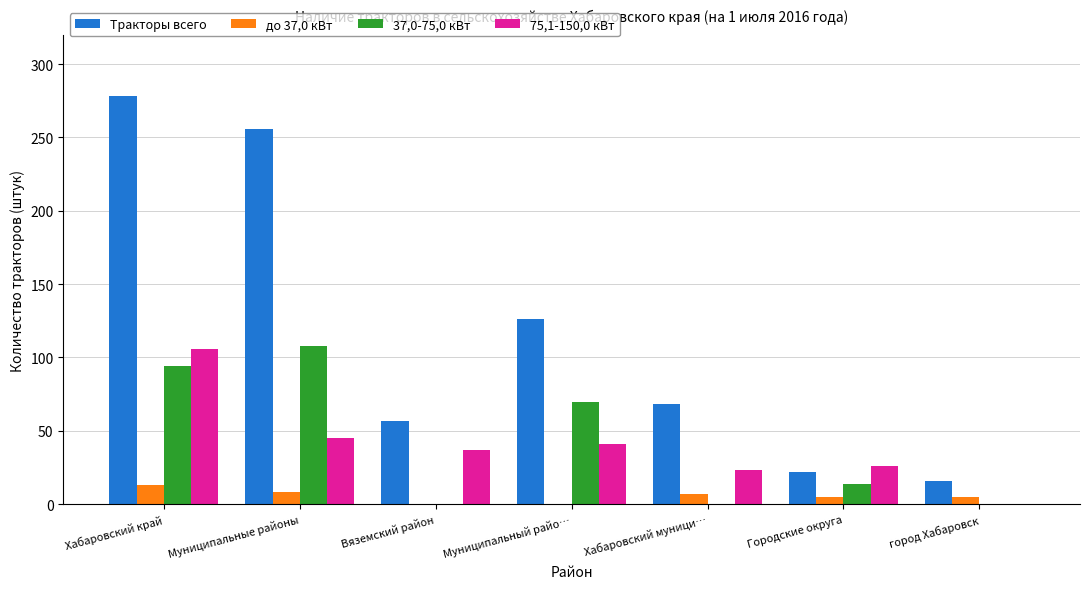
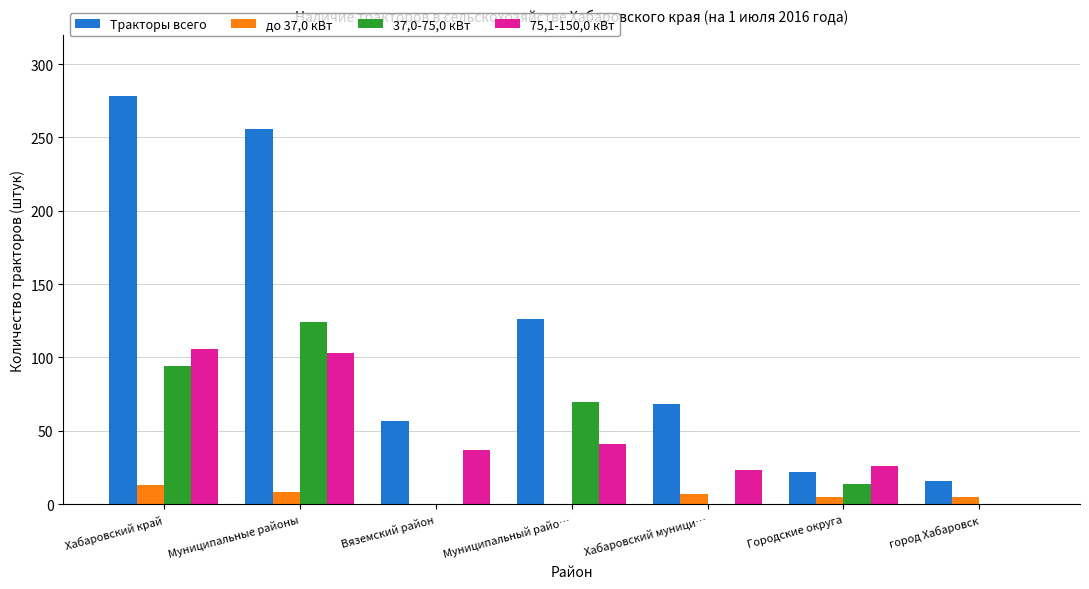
  {
    "Тракторы всего": {
      "Хабаровский край": 278,
      "Муниципальные районы": 256,
      "Вяземский район": 57,
      "Муниципальный райо…": 126,
      "Хабаровский муници…": 68,
      "Городские округа": 22,
      "город Хабаровск": 16
    },
    "до 37,0 кВт": {
      "Хабаровский край": 13,
      "Муниципальные районы": 8,
      "Вяземский район": 0,
      "Муниципальный райо…": 0,
      "Хабаровский муници…": 7,
      "Городские округа": 5,
      "город Хабаровск": 5
    },
    "37,0-75,0 кВт": {
      "Хабаровский край": 94,
-     "Муниципальные районы": 108,
+     "Муниципальные районы": 124,
      "Вяземский район": 0,
      "Муниципальный райо…": 70,
      "Хабаровский муници…": 0,
      "Городские округа": 14,
      "город Хабаровск": 0
    },
    "75,1-150,0 кВт": {
      "Хабаровский край": 106,
-     "Муниципальные районы": 45,
+     "Муниципальные районы": 103,
      "Вяземский район": 37,
      "Муниципальный райо…": 41,
      "Хабаровский муници…": 23,
      "Городские округа": 26,
      "город Хабаровск": 0
    }
  }
